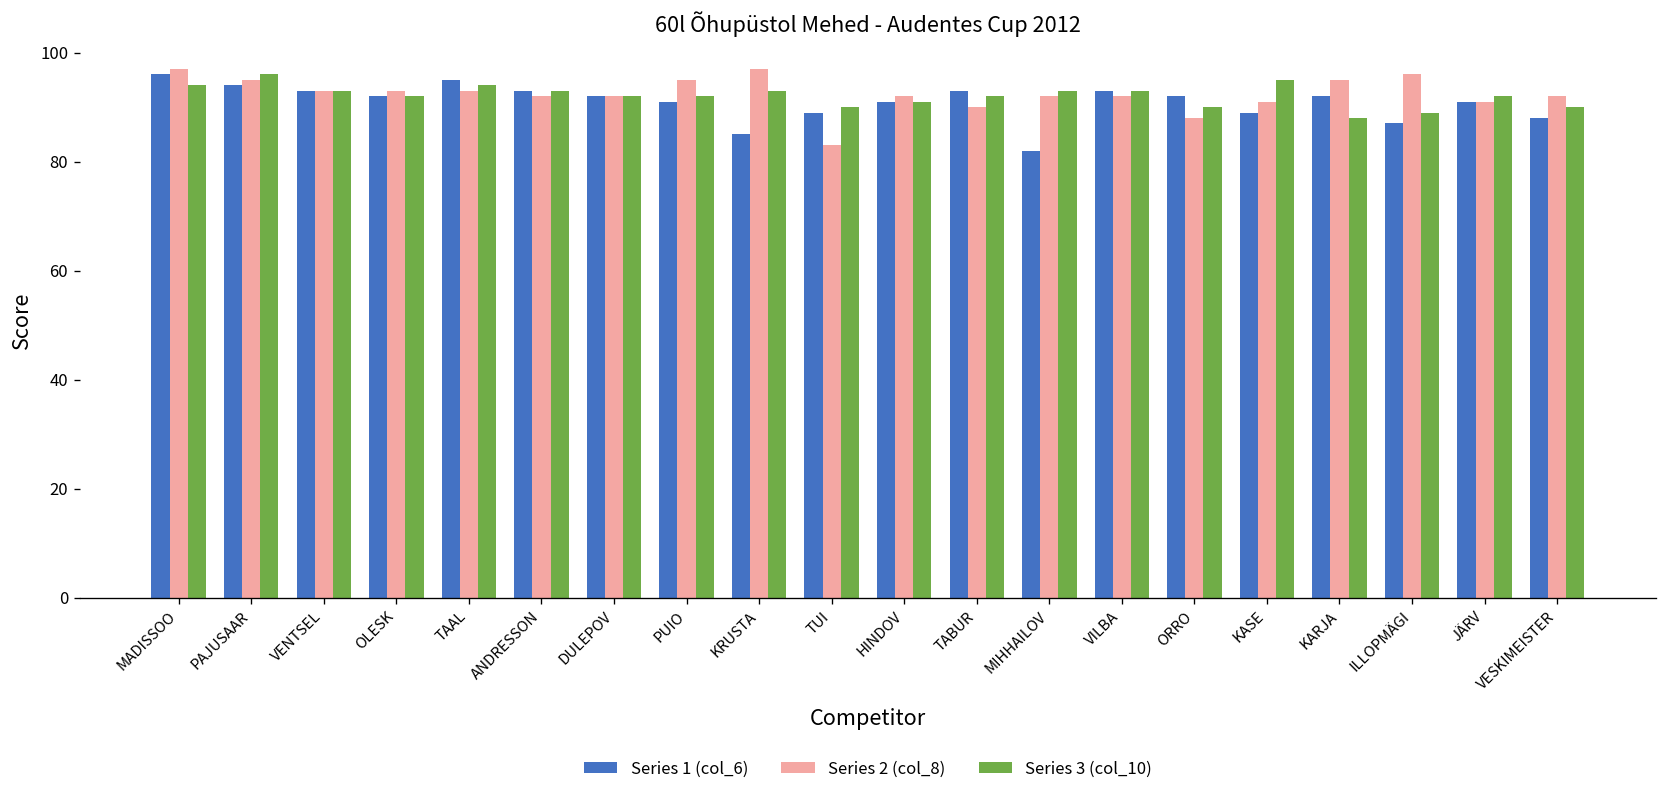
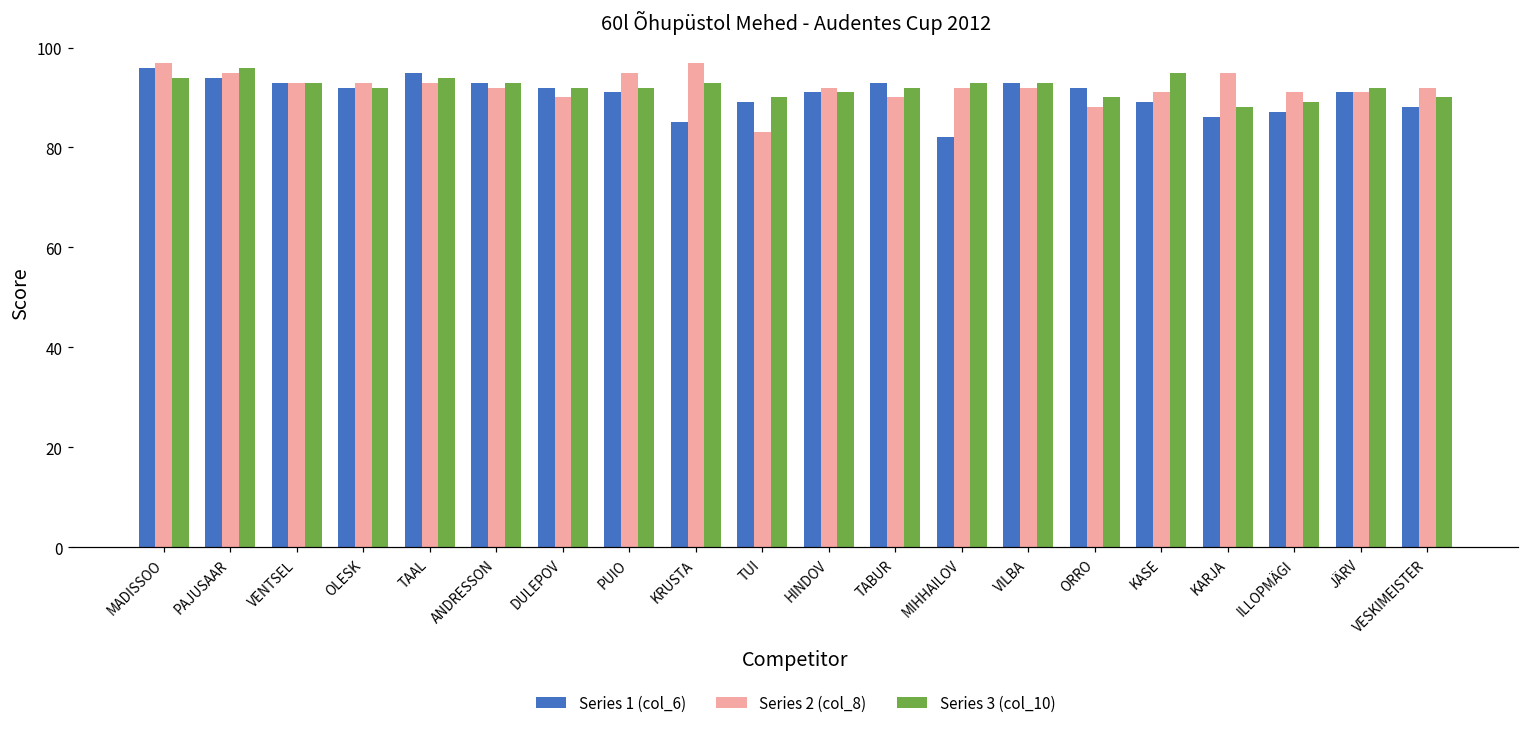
  {
    "Series 1 (col_6)": {
      "MADISSOO": 96,
      "PAJUSAAR": 94,
      "VENTSEL": 93,
      "OLESK": 92,
      "TAAL": 95,
      "ANDRESSON": 93,
      "DULEPOV": 92,
      "PUIO": 91,
      "KRUSTA": 85,
      "TUI": 89,
      "HINDOV": 91,
      "TABUR": 93,
      "MIHHAILOV": 82,
      "VILBA": 93,
      "ORRO": 92,
      "KASE": 89,
-     "KARJA": 92,
+     "KARJA": 86,
      "ILLOPMÄGI": 87,
      "JÄRV": 91,
      "VESKIMEISTER": 88
    },
    "Series 2 (col_8)": {
      "MADISSOO": 97,
      "PAJUSAAR": 95,
      "VENTSEL": 93,
      "OLESK": 93,
      "TAAL": 93,
      "ANDRESSON": 92,
-     "DULEPOV": 92,
+     "DULEPOV": 90,
      "PUIO": 95,
      "KRUSTA": 97,
      "TUI": 83,
      "HINDOV": 92,
      "TABUR": 90,
      "MIHHAILOV": 92,
      "VILBA": 92,
      "ORRO": 88,
      "KASE": 91,
      "KARJA": 95,
-     "ILLOPMÄGI": 96,
+     "ILLOPMÄGI": 91,
      "JÄRV": 91,
      "VESKIMEISTER": 92
    },
    "Series 3 (col_10)": {
      "MADISSOO": 94,
      "PAJUSAAR": 96,
      "VENTSEL": 93,
      "OLESK": 92,
      "TAAL": 94,
      "ANDRESSON": 93,
      "DULEPOV": 92,
      "PUIO": 92,
      "KRUSTA": 93,
      "TUI": 90,
      "HINDOV": 91,
      "TABUR": 92,
      "MIHHAILOV": 93,
      "VILBA": 93,
      "ORRO": 90,
      "KASE": 95,
      "KARJA": 88,
      "ILLOPMÄGI": 89,
      "JÄRV": 92,
      "VESKIMEISTER": 90
    }
  }
